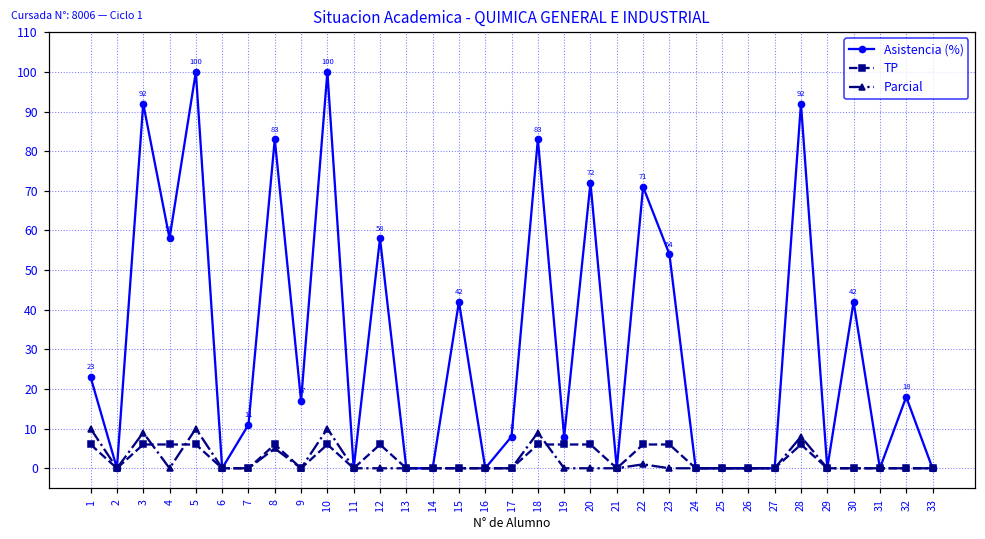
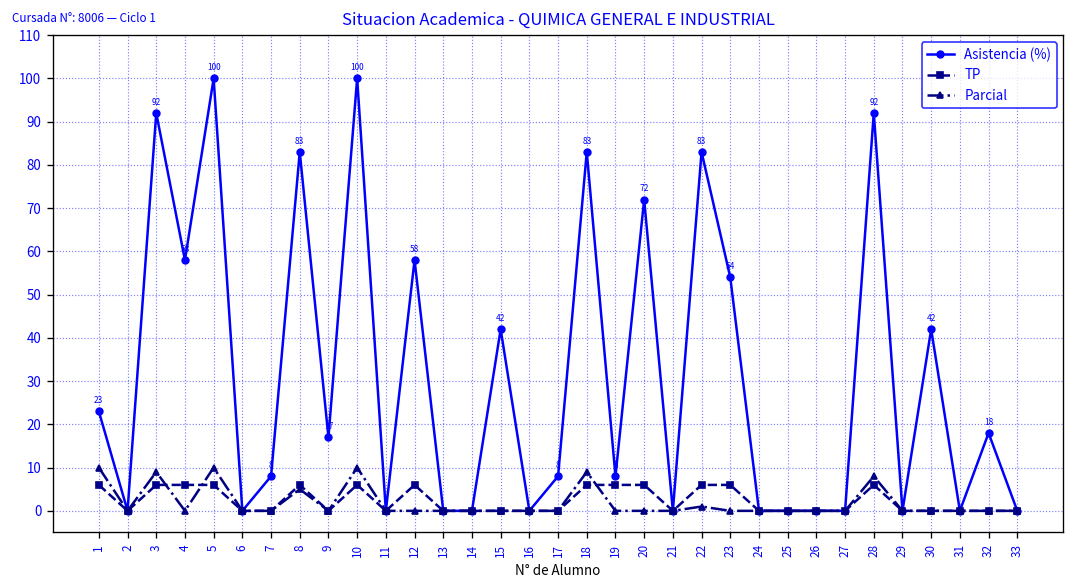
  {
    "Asistencia (%)": {
      "1": 23,
      "3": 92,
      "4": 58,
      "5": 100,
-     "7": 11,
+     "7": 8,
      "8": 83,
      "9": 17,
      "10": 100,
      "12": 58,
      "15": 42,
      "17": 8,
      "18": 83,
      "20": 72,
-     "22": 71,
+     "22": 83,
      "23": 54,
      "28": 92,
      "30": 42,
      "32": 18
    }
  }
